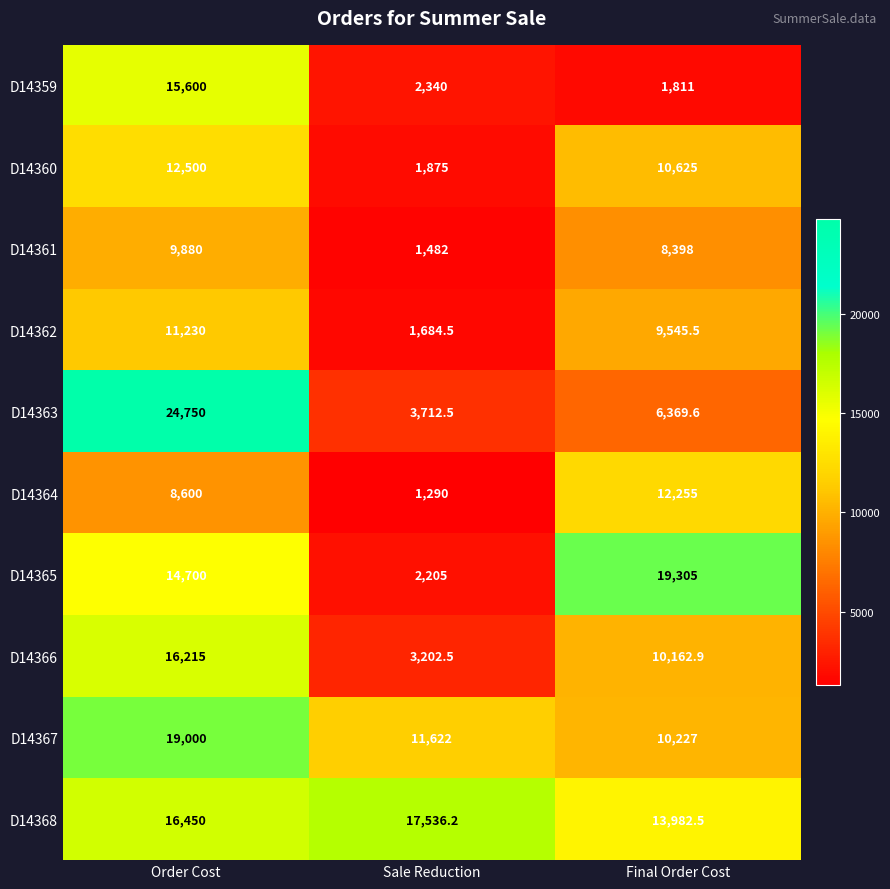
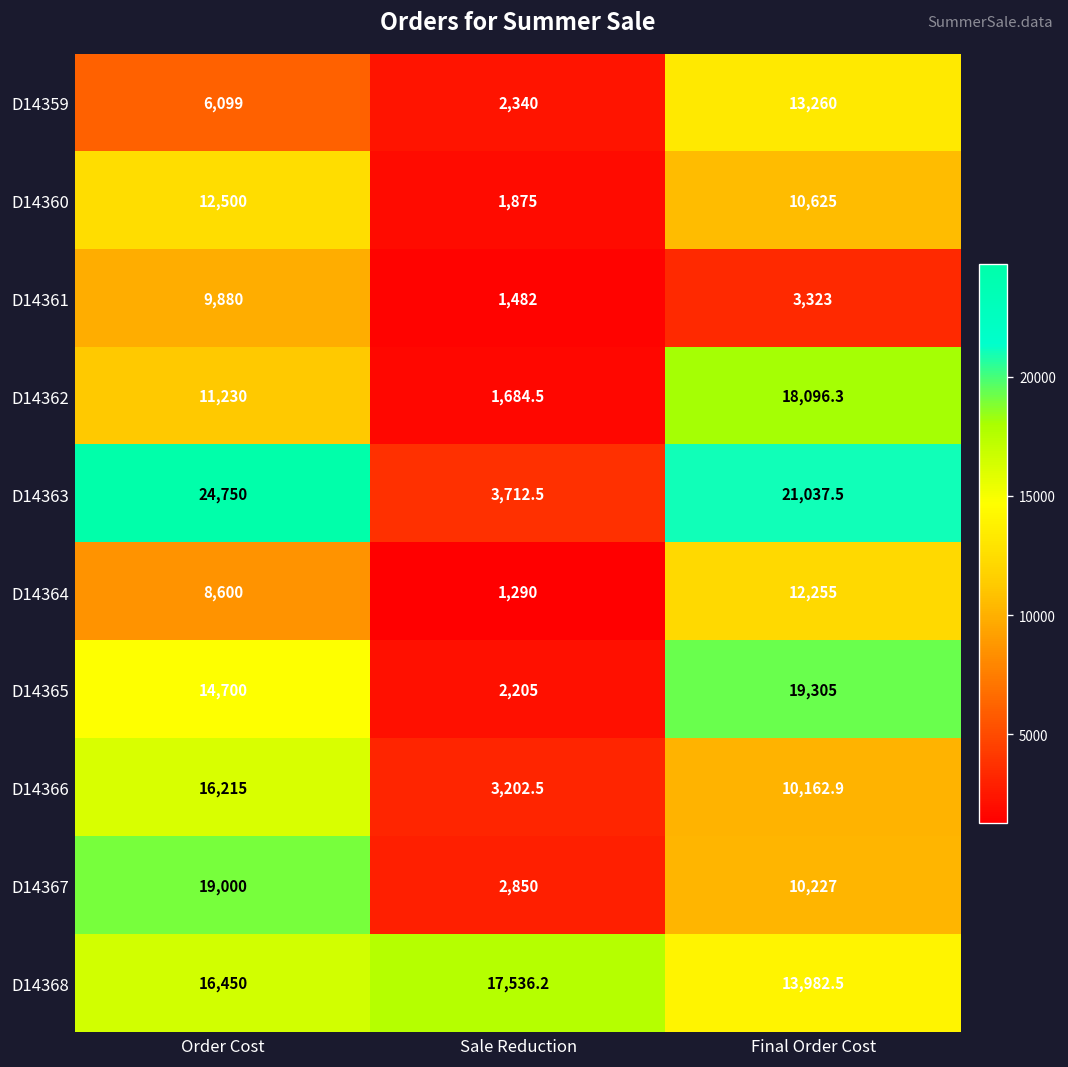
  {
    "D14359": {
-     "Order Cost": "15,600",
+     "Order Cost": "6,099",
      "Sale Reduction": "2,340",
-     "Final Order Cost": "1,811"
+     "Final Order Cost": "13,260"
    },
    "D14360": {
      "Order Cost": "12,500",
      "Sale Reduction": "1,875",
      "Final Order Cost": "10,625"
    },
    "D14361": {
      "Order Cost": "9,880",
      "Sale Reduction": "1,482",
-     "Final Order Cost": "8,398"
+     "Final Order Cost": "3,323"
    },
    "D14362": {
      "Order Cost": "11,230",
      "Sale Reduction": "1,684.5",
-     "Final Order Cost": "9,545.5"
+     "Final Order Cost": "18,096.3"
    },
    "D14363": {
      "Order Cost": "24,750",
      "Sale Reduction": "3,712.5",
-     "Final Order Cost": "6,369.6"
+     "Final Order Cost": "21,037.5"
    },
    "D14364": {
      "Order Cost": "8,600",
      "Sale Reduction": "1,290",
      "Final Order Cost": "12,255"
    },
    "D14365": {
      "Order Cost": "14,700",
      "Sale Reduction": "2,205",
      "Final Order Cost": "19,305"
    },
    "D14366": {
      "Order Cost": "16,215",
      "Sale Reduction": "3,202.5",
      "Final Order Cost": "10,162.9"
    },
    "D14367": {
      "Order Cost": "19,000",
-     "Sale Reduction": "11,622",
+     "Sale Reduction": "2,850",
      "Final Order Cost": "10,227"
    },
    "D14368": {
      "Order Cost": "16,450",
      "Sale Reduction": "17,536.2",
      "Final Order Cost": "13,982.5"
    }
  }
